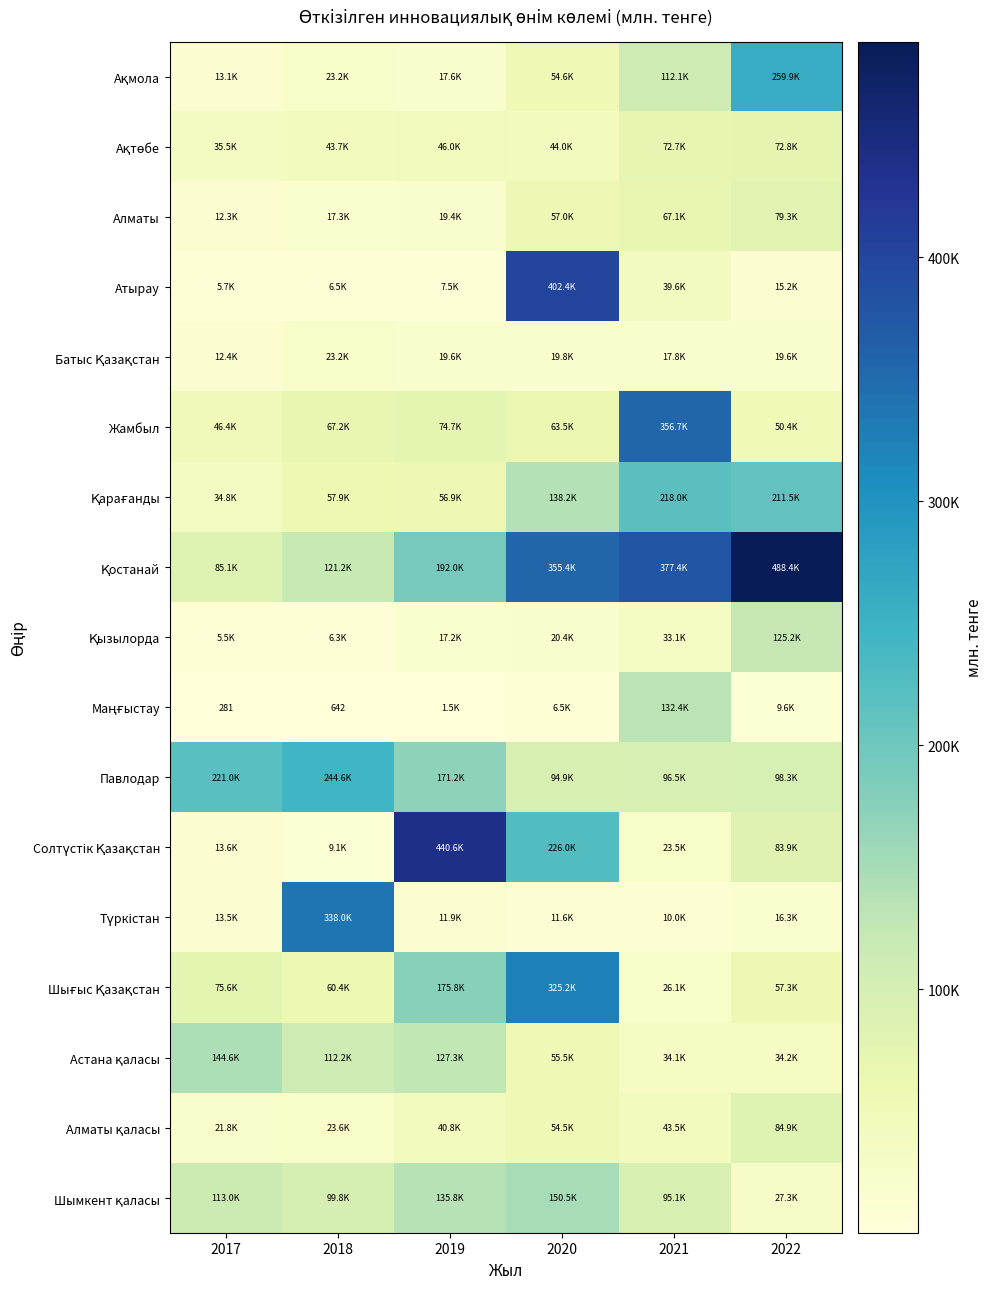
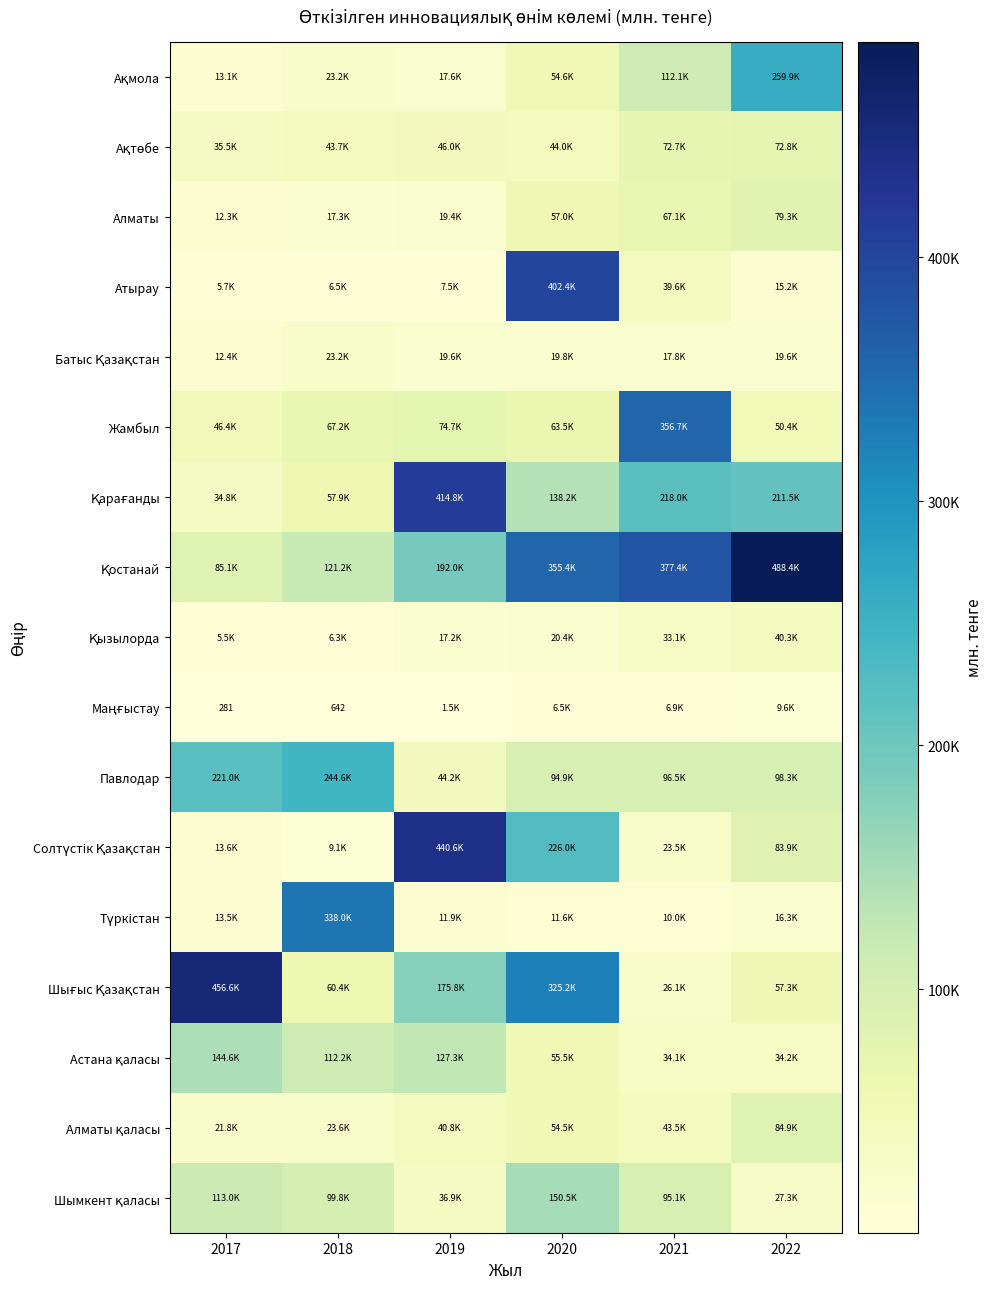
  {
    "Ақмола": {
      "2017": "13.1K",
      "2018": "23.2K",
      "2019": "17.6K",
      "2020": "54.6K",
      "2021": "112.1K",
      "2022": "259.9K"
    },
    "Ақтөбе": {
      "2017": "35.5K",
      "2018": "43.7K",
      "2019": "46.0K",
      "2020": "44.0K",
      "2021": "72.7K",
      "2022": "72.8K"
    },
    "Алматы": {
      "2017": "12.3K",
      "2018": "17.3K",
      "2019": "19.4K",
      "2020": "57.0K",
      "2021": "67.1K",
      "2022": "79.3K"
    },
    "Атырау": {
      "2017": "5.7K",
      "2018": "6.5K",
      "2019": "7.5K",
      "2020": "402.4K",
      "2021": "39.6K",
      "2022": "15.2K"
    },
    "Батыс Қазақстан": {
      "2017": "12.4K",
      "2018": "23.2K",
      "2019": "19.6K",
      "2020": "19.8K",
      "2021": "17.8K",
      "2022": "19.6K"
    },
    "Жамбыл": {
      "2017": "46.4K",
      "2018": "67.2K",
      "2019": "74.7K",
      "2020": "63.5K",
      "2021": "356.7K",
      "2022": "50.4K"
    },
    "Қарағанды": {
      "2017": "34.8K",
      "2018": "57.9K",
-     "2019": "56.9K",
+     "2019": "414.8K",
      "2020": "138.2K",
      "2021": "218.0K",
      "2022": "211.5K"
    },
    "Қостанай": {
      "2017": "85.1K",
      "2018": "121.2K",
      "2019": "192.0K",
      "2020": "355.4K",
      "2021": "377.4K",
      "2022": "488.4K"
    },
    "Қызылорда": {
      "2017": "5.5K",
      "2018": "6.3K",
      "2019": "17.2K",
      "2020": "20.4K",
      "2021": "33.1K",
-     "2022": "125.2K"
+     "2022": "40.3K"
    },
    "Маңғыстау": {
      "2017": "281",
      "2018": "642",
      "2019": "1.5K",
      "2020": "6.5K",
-     "2021": "132.4K",
+     "2021": "6.9K",
      "2022": "9.6K"
    },
    "Павлодар": {
      "2017": "221.0K",
      "2018": "244.6K",
-     "2019": "171.2K",
+     "2019": "44.2K",
      "2020": "94.9K",
      "2021": "96.5K",
      "2022": "98.3K"
    },
    "Солтүстік Қазақстан": {
      "2017": "13.6K",
      "2018": "9.1K",
      "2019": "440.6K",
      "2020": "226.0K",
      "2021": "23.5K",
      "2022": "83.9K"
    },
    "Түркістан": {
      "2017": "13.5K",
      "2018": "338.0K",
      "2019": "11.9K",
      "2020": "11.6K",
      "2021": "10.0K",
      "2022": "16.3K"
    },
    "Шығыс Қазақстан": {
-     "2017": "75.6K",
+     "2017": "456.6K",
      "2018": "60.4K",
      "2019": "175.8K",
      "2020": "325.2K",
      "2021": "26.1K",
      "2022": "57.3K"
    },
    "Астана қаласы": {
      "2017": "144.6K",
      "2018": "112.2K",
      "2019": "127.3K",
      "2020": "55.5K",
      "2021": "34.1K",
      "2022": "34.2K"
    },
    "Алматы қаласы": {
      "2017": "21.8K",
      "2018": "23.6K",
      "2019": "40.8K",
      "2020": "54.5K",
      "2021": "43.5K",
      "2022": "84.9K"
    },
    "Шымкент қаласы": {
      "2017": "113.0K",
      "2018": "99.8K",
-     "2019": "135.8K",
+     "2019": "36.9K",
      "2020": "150.5K",
      "2021": "95.1K",
      "2022": "27.3K"
    }
  }
